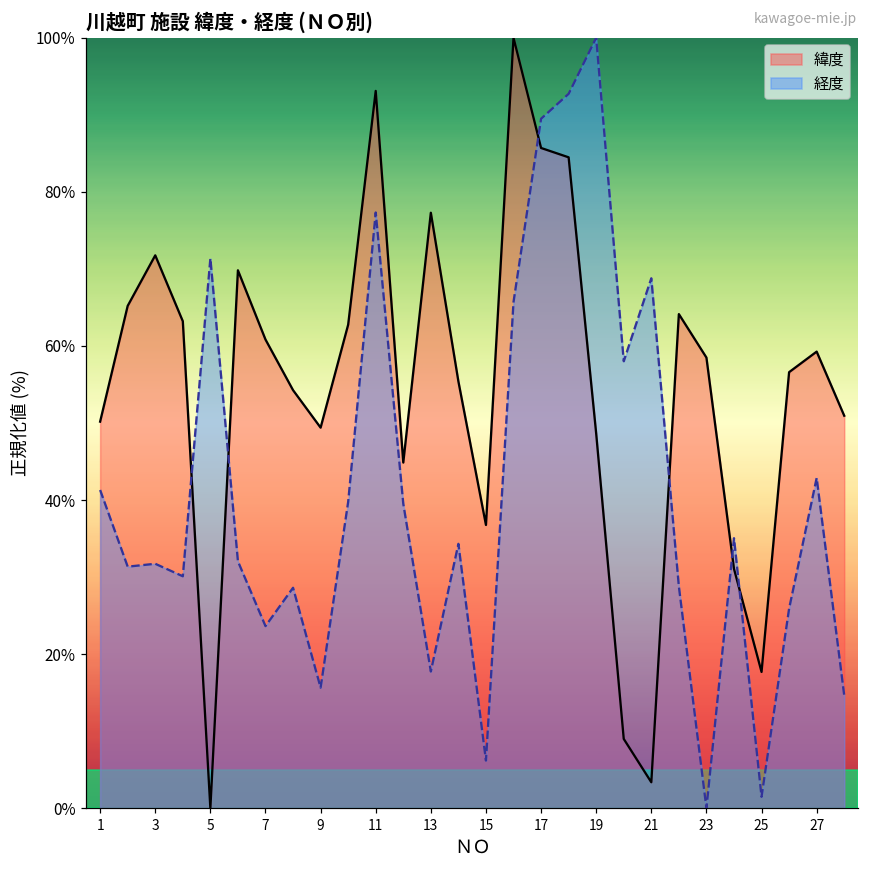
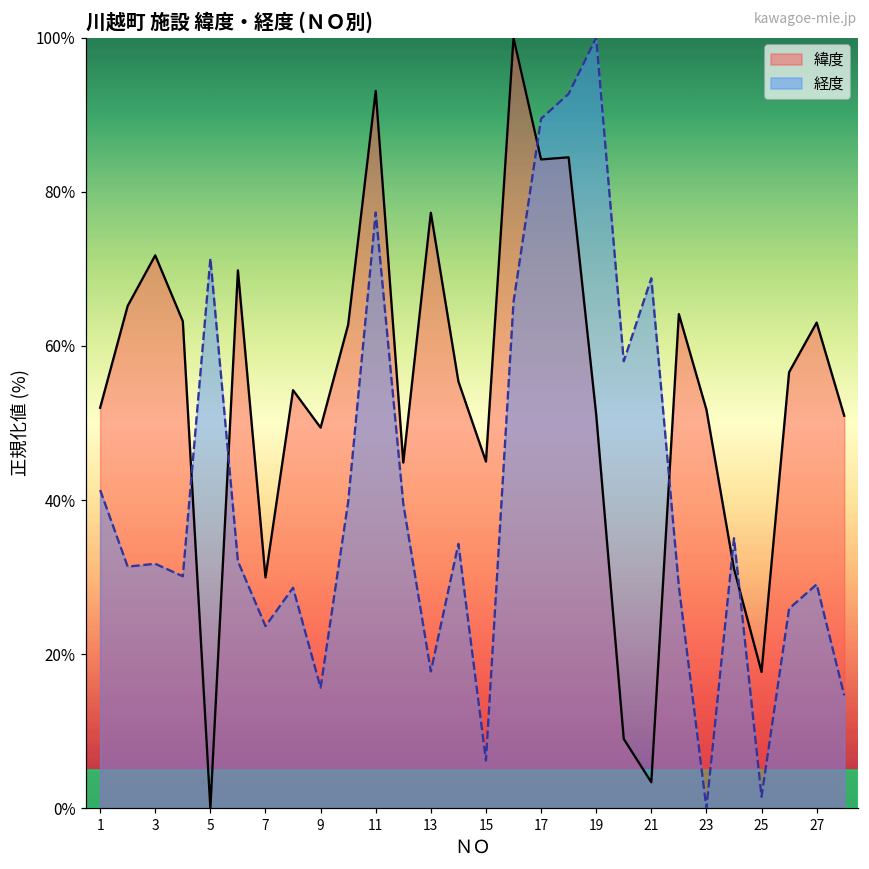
  {
    "緯度": {
-     "1": "50%",
+     "1": "52%",
      "3": "72%",
-     "7": "61%",
+     "7": "30%",
      "9": "49%",
      "11": "93%",
      "13": "77%",
-     "15": "37%",
-     "17": "86%",
-     "19": "49%",
-     "23": "58%",
+     "15": "45%",
+     "17": "84%",
+     "19": "51%",
+     "23": "52%",
      "25": "18%",
-     "27": "59%"
+     "27": "63%"
    },
    "経度": {
      "1": "41%",
      "3": "32%",
      "5": "71%",
      "7": "24%",
      "9": "16%",
      "11": "77%",
      "13": "18%",
      "15": "6%",
      "17": "89%",
      "19": "100%",
      "21": "69%",
-     "27": "43%"
+     "27": "29%"
    }
  }
